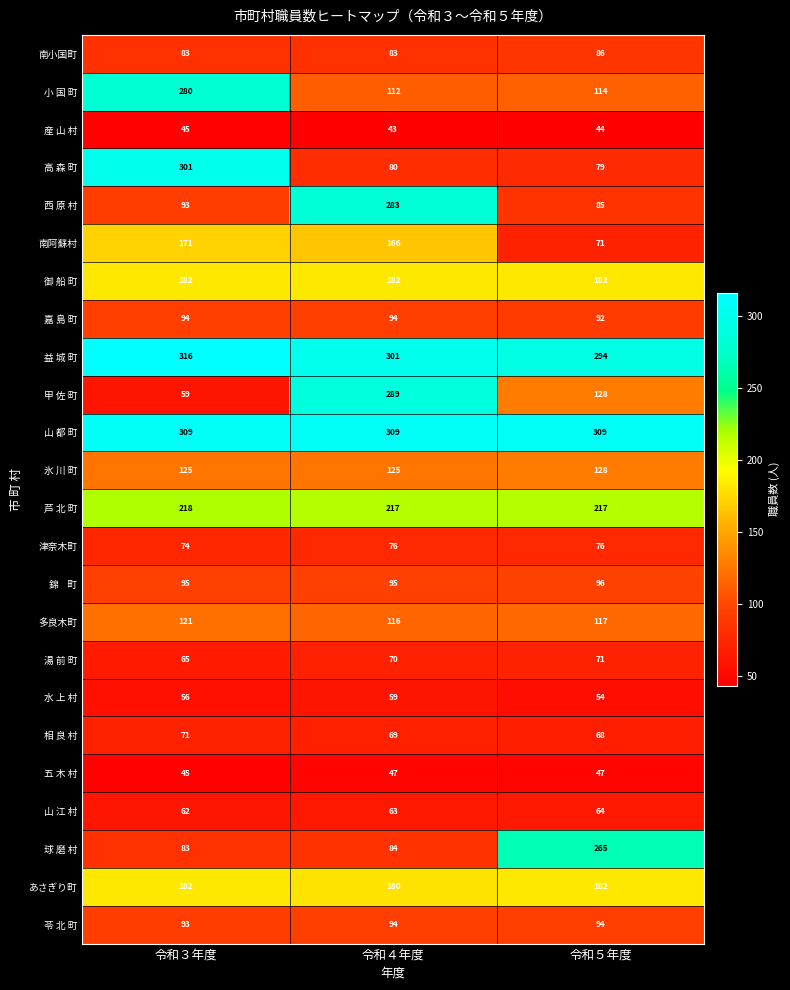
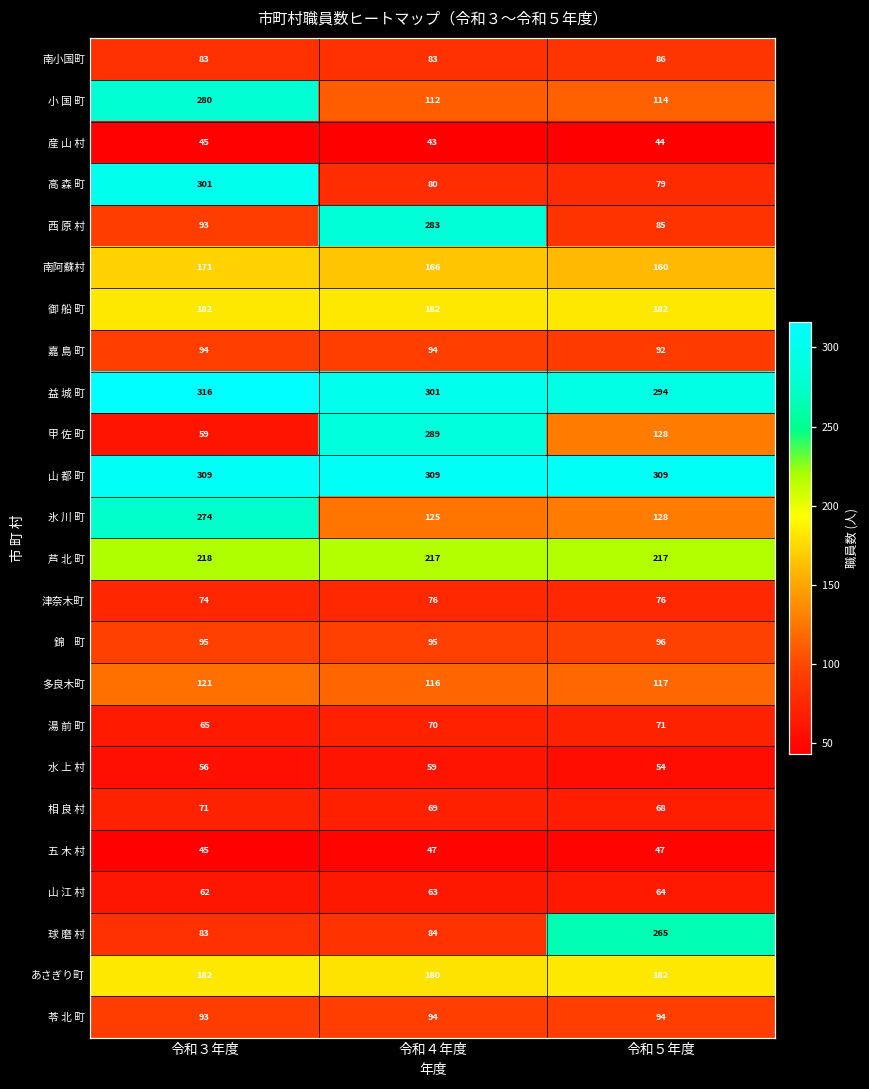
  {
    "南小国町": {
      "令和３年度": 83,
      "令和４年度": 83,
      "令和５年度": 86
    },
    "小 国 町": {
      "令和３年度": 280,
      "令和４年度": 112,
      "令和５年度": 114
    },
    "産 山 村": {
      "令和３年度": 45,
      "令和４年度": 43,
      "令和５年度": 44
    },
    "高 森 町": {
      "令和３年度": 301,
      "令和４年度": 80,
      "令和５年度": 79
    },
    "西 原 村": {
      "令和３年度": 93,
      "令和４年度": 283,
      "令和５年度": 85
    },
    "南阿蘇村": {
      "令和３年度": 171,
      "令和４年度": 166,
-     "令和５年度": 71
+     "令和５年度": 160
    },
    "御 船 町": {
      "令和３年度": 182,
      "令和４年度": 182,
      "令和５年度": 182
    },
    "嘉 島 町": {
      "令和３年度": 94,
      "令和４年度": 94,
      "令和５年度": 92
    },
    "益 城 町": {
      "令和３年度": 316,
      "令和４年度": 301,
      "令和５年度": 294
    },
    "甲 佐 町": {
      "令和３年度": 59,
      "令和４年度": 289,
      "令和５年度": 128
    },
    "山 都 町": {
      "令和３年度": 309,
      "令和４年度": 309,
      "令和５年度": 309
    },
    "氷 川 町": {
-     "令和３年度": 125,
+     "令和３年度": 274,
      "令和４年度": 125,
      "令和５年度": 128
    },
    "芦 北 町": {
      "令和３年度": 218,
      "令和４年度": 217,
      "令和５年度": 217
    },
    "津奈木町": {
      "令和３年度": 74,
      "令和４年度": 76,
      "令和５年度": 76
    },
    "錦 町": {
      "令和３年度": 95,
      "令和４年度": 95,
      "令和５年度": 96
    },
    "多良木町": {
      "令和３年度": 121,
      "令和４年度": 116,
      "令和５年度": 117
    },
    "湯 前 町": {
      "令和３年度": 65,
      "令和４年度": 70,
      "令和５年度": 71
    },
    "水 上 村": {
      "令和３年度": 56,
      "令和４年度": 59,
      "令和５年度": 54
    },
    "相 良 村": {
      "令和３年度": 71,
      "令和４年度": 69,
      "令和５年度": 68
    },
    "五 木 村": {
      "令和３年度": 45,
      "令和４年度": 47,
      "令和５年度": 47
    },
    "山 江 村": {
      "令和３年度": 62,
      "令和４年度": 63,
      "令和５年度": 64
    },
    "球 磨 村": {
      "令和３年度": 83,
      "令和４年度": 84,
      "令和５年度": 265
    },
    "あさぎり町": {
      "令和３年度": 182,
      "令和４年度": 180,
      "令和５年度": 182
    },
    "苓 北 町": {
      "令和３年度": 93,
      "令和４年度": 94,
      "令和５年度": 94
    }
  }
